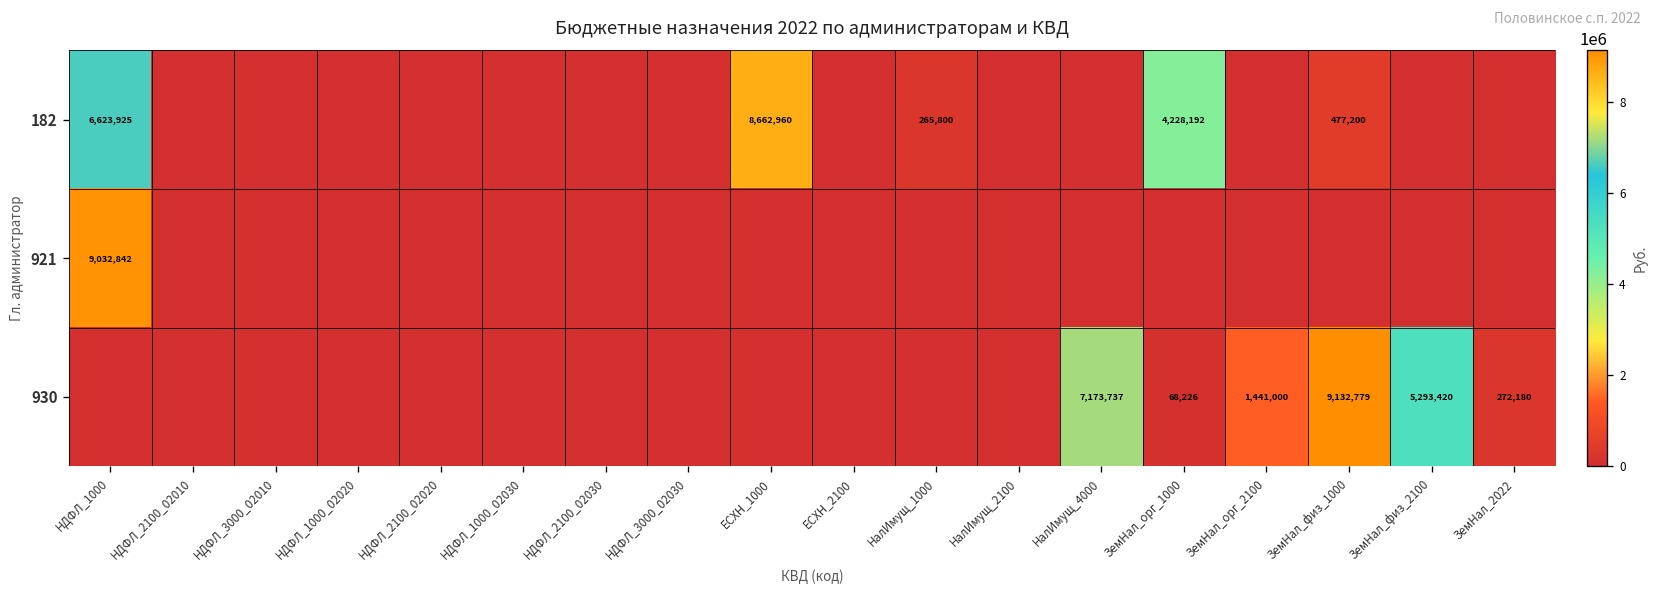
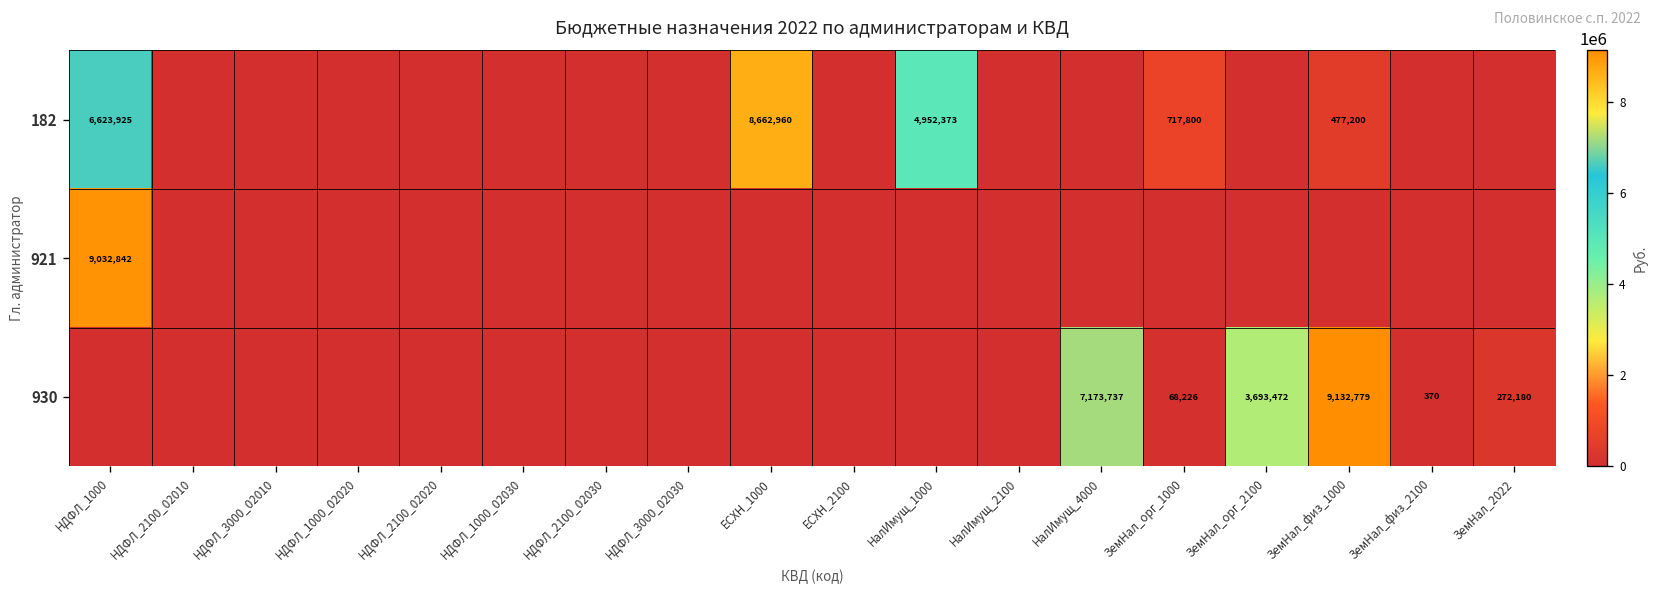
  {
    "182": {
      "НДФЛ_1000": "6,623,925",
      "ЕСХН_1000": "8,662,960",
-     "НалИмущ_1000": "265,800",
-     "ЗемНал_орг_1000": "4,228,192",
+     "НалИмущ_1000": "4,952,373",
+     "ЗемНал_орг_1000": "717,800",
      "ЗемНал_физ_1000": "477,200"
    },
    "921": {
      "НДФЛ_1000": "9,032,842"
    },
    "930": {
      "НалИмущ_4000": "7,173,737",
      "ЗемНал_орг_1000": "68,226",
-     "ЗемНал_орг_2100": "1,441,000",
+     "ЗемНал_орг_2100": "3,693,472",
      "ЗемНал_физ_1000": "9,132,779",
-     "ЗемНал_физ_2100": "5,293,420",
+     "ЗемНал_физ_2100": "370",
      "ЗемНал_2022": "272,180"
    }
  }
